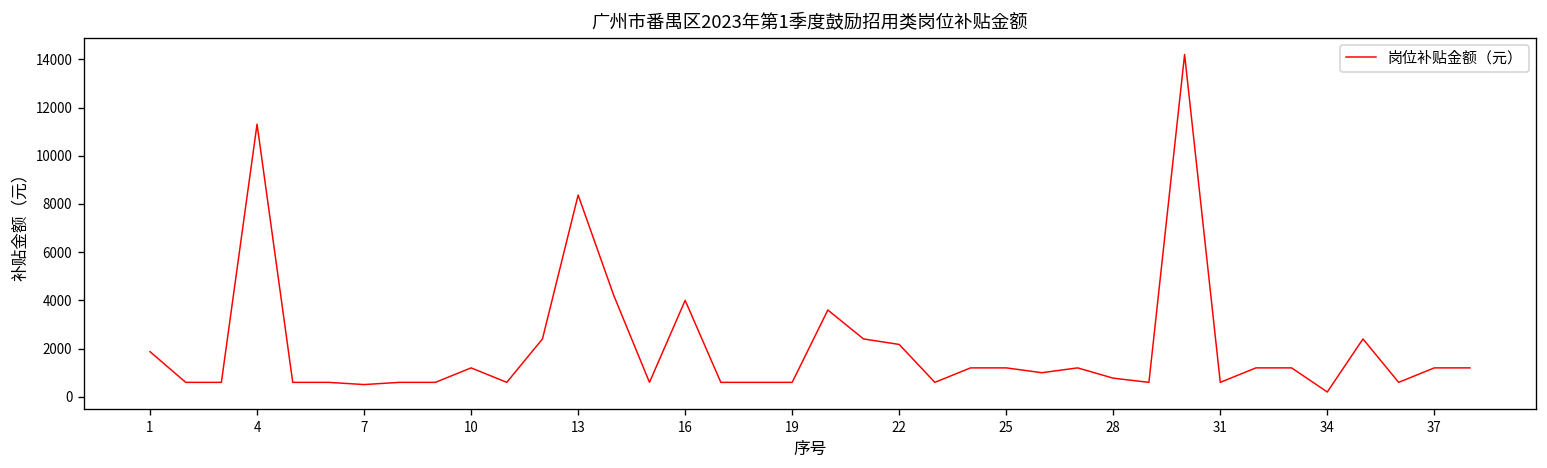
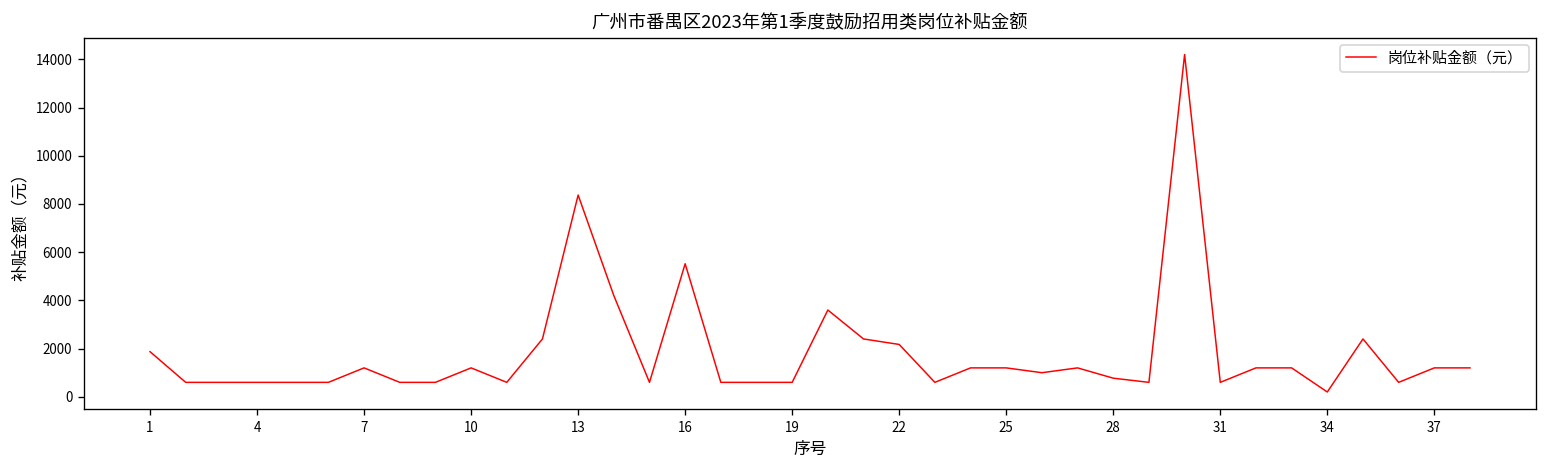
  {
    "1": 1900,
-   "4": 11300,
-   "7": 500,
+   "4": 600,
+   "7": 1200,
    "10": 1200,
    "13": 8400,
-   "16": 4000,
+   "16": 5500,
    "19": 600,
    "22": 2200,
    "25": 1200,
    "28": 800,
    "31": 600,
    "34": 200,
    "37": 1200
  }
